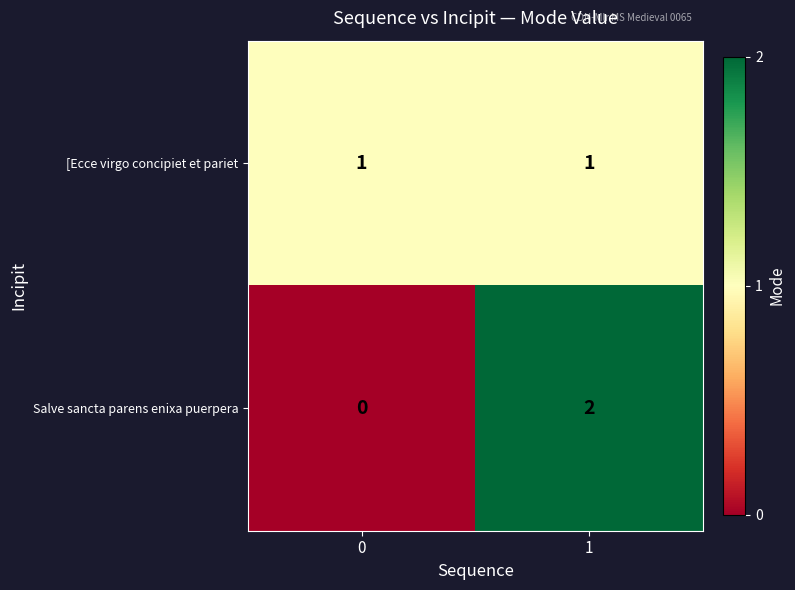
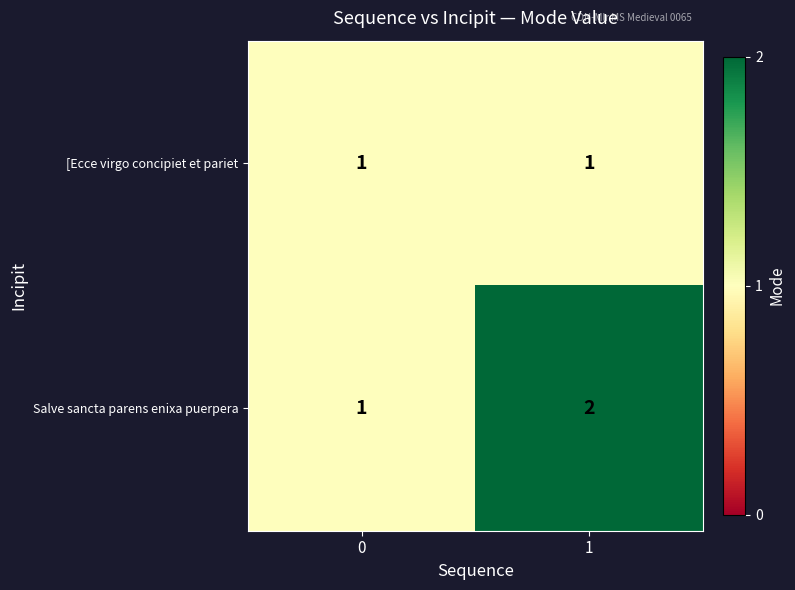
  {
    "[Ecce virgo concipiet et pariet": {
      "0": 1,
      "1": 1
    },
    "Salve sancta parens enixa puerpera": {
-     "0": 0,
+     "0": 1,
      "1": 2
    }
  }
